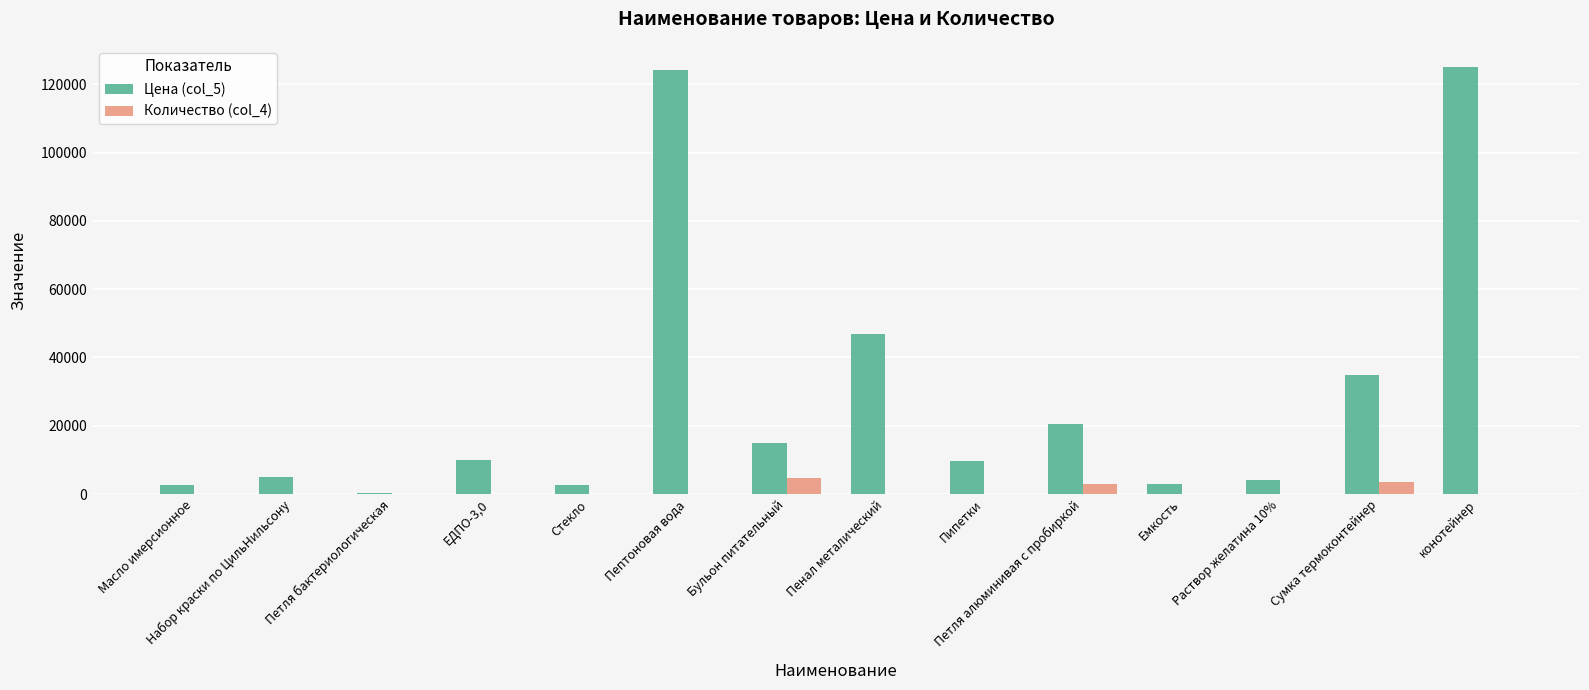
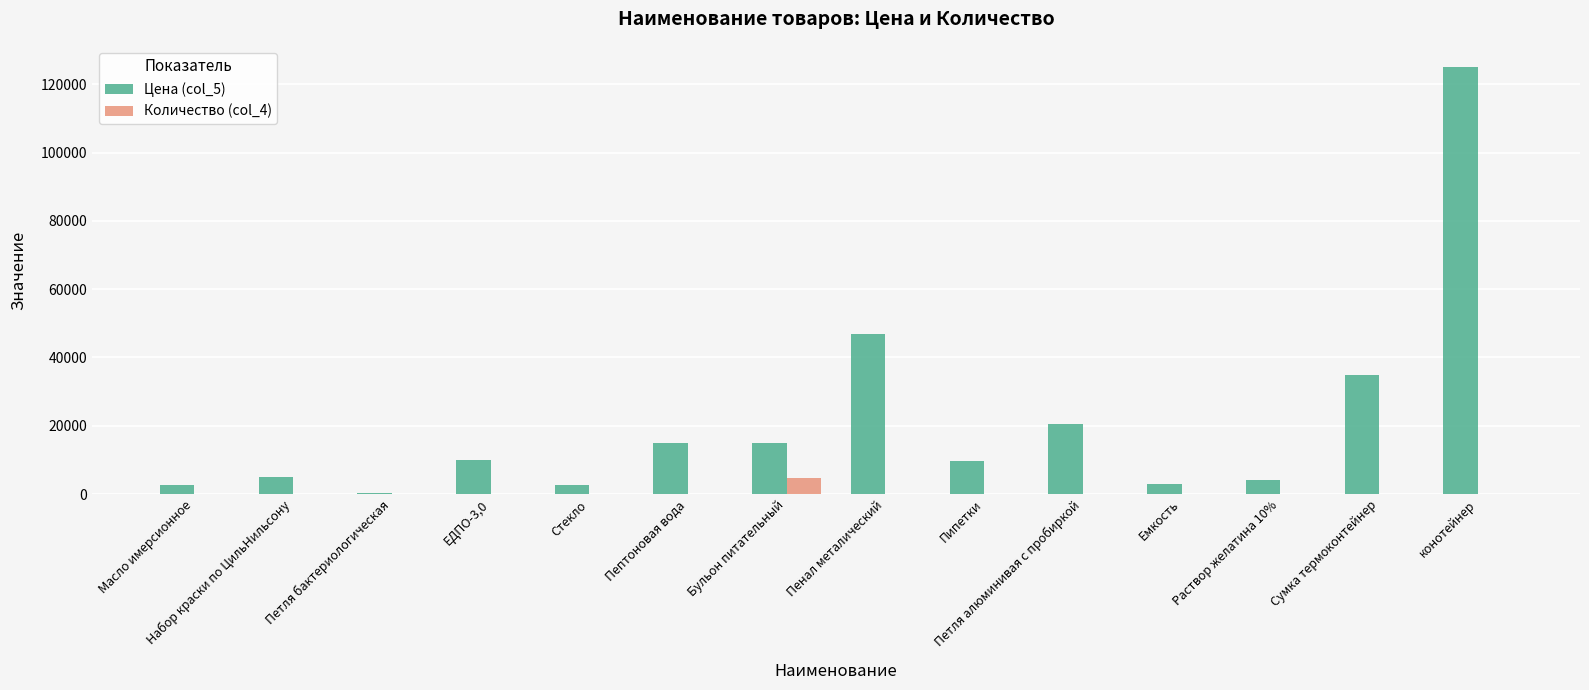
  {
    "Цена (col_5)": {
      "Масло имерсионное": 3000,
      "Набор краски по ЦильНильсону": 5000,
      "ЕДПО-3,0": 10000,
      "Стекло": 3000,
-     "Пептоновая вода": 124000,
+     "Пептоновая вода": 15000,
      "Бульон питательный": 15000,
      "Пенал металический": 47000,
      "Пипетки": 10000,
      "Петля алюминивая с пробиркой": 20000,
      "Емкость": 3000,
      "Раствор желатина 10%": 4000,
      "Сумка термоконтейнер": 35000,
      "конотейнер": 125000
    },
    "Количество (col_4)": {
      "Бульон питательный": 5000,
-     "Петля алюминивая с пробиркой": 3000,
-     "Сумка термоконтейнер": 4000
+     "Петля алюминивая с пробиркой": 0,
+     "Сумка термоконтейнер": 0
    }
  }
